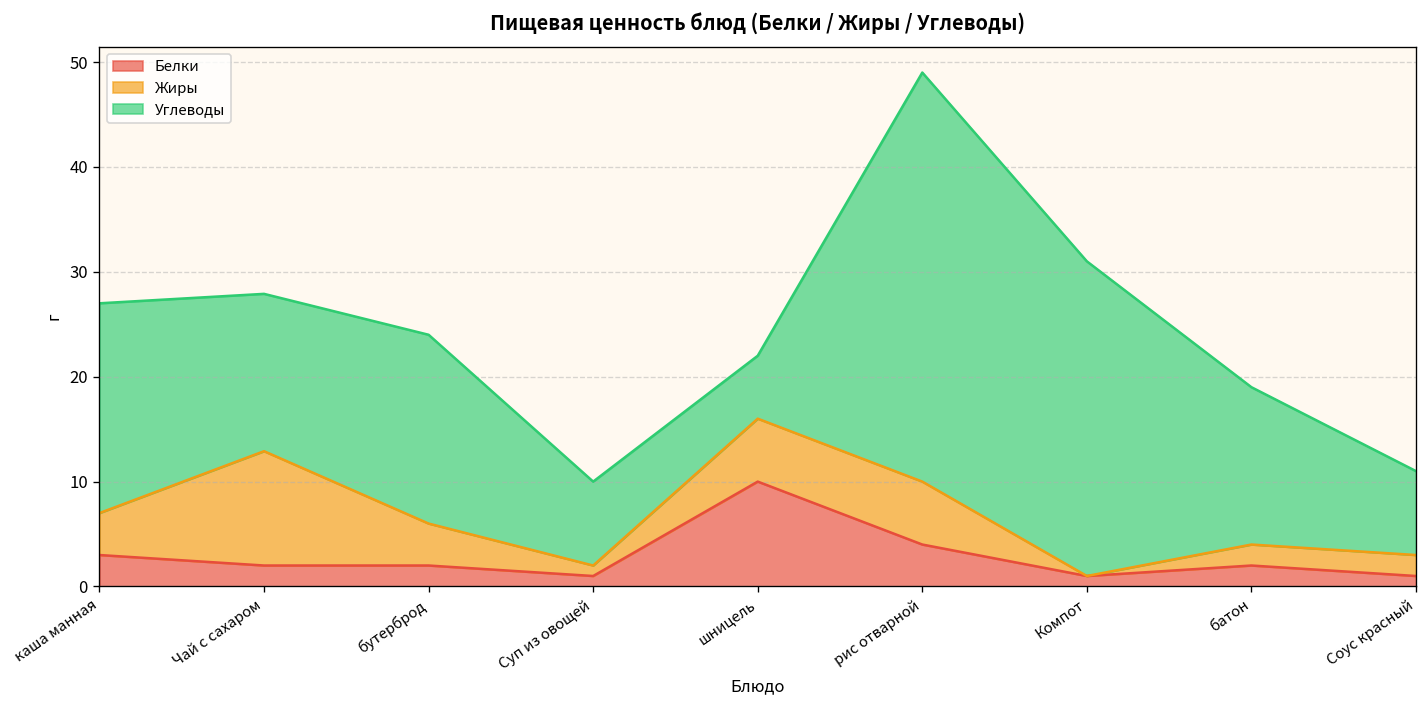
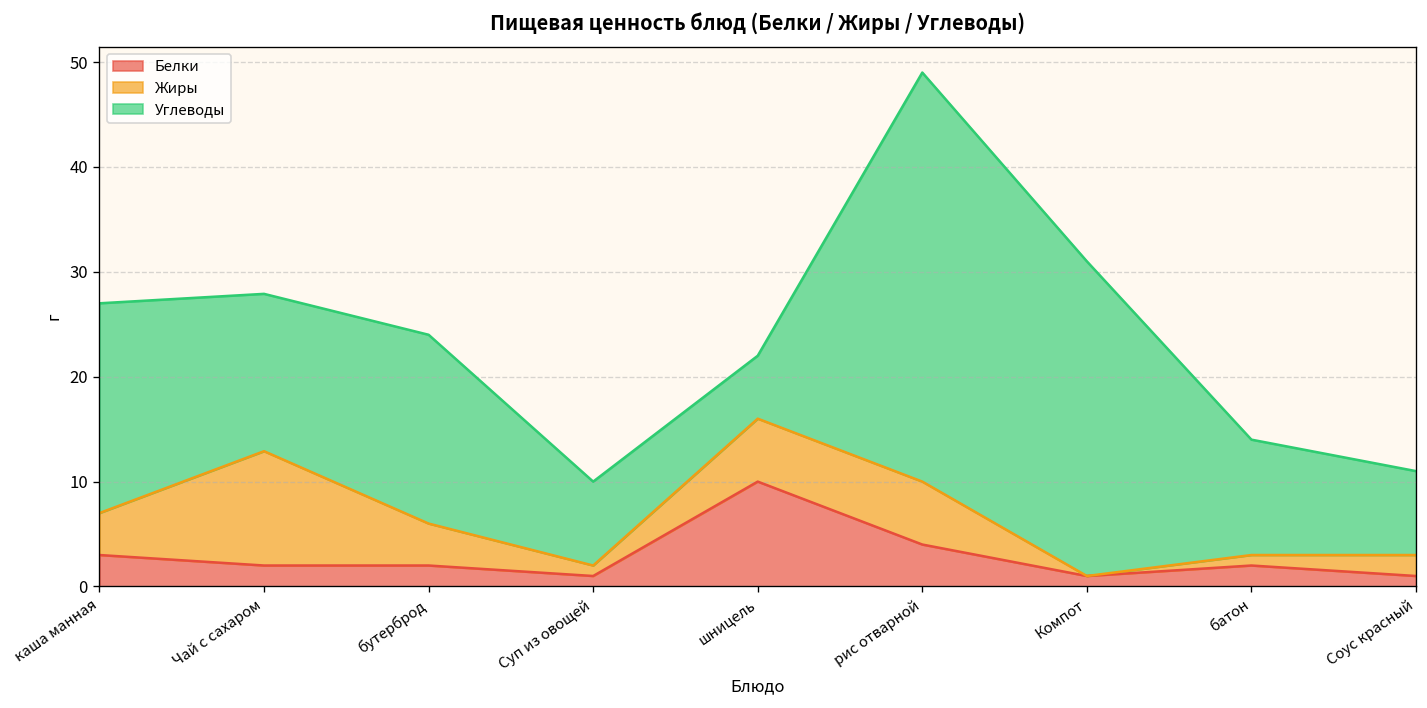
  {
    "Белки": {
      "каша манная": 3,
      "Чай с сахаром": 2,
      "бутерброд": 2,
      "Суп из овощей": 1,
      "шницель": 10,
      "рис отварной": 4,
      "батон": 2,
      "Соус красный": 1
    },
    "Жиры": {
      "каша манная": 4,
      "Чай с сахаром": 11,
      "бутерброд": 4,
      "Суп из овощей": 1,
      "шницель": 6,
      "рис отварной": 6,
-     "батон": 2,
+     "батон": 1,
      "Соус красный": 2
    },
    "Углеводы": {
      "каша манная": 20,
      "Чай с сахаром": 15,
      "бутерброд": 18,
      "Суп из овощей": 8,
      "шницель": 6,
      "рис отварной": 39,
      "Компот": 30,
-     "батон": 15,
+     "батон": 11,
      "Соус красный": 8
    }
  }
